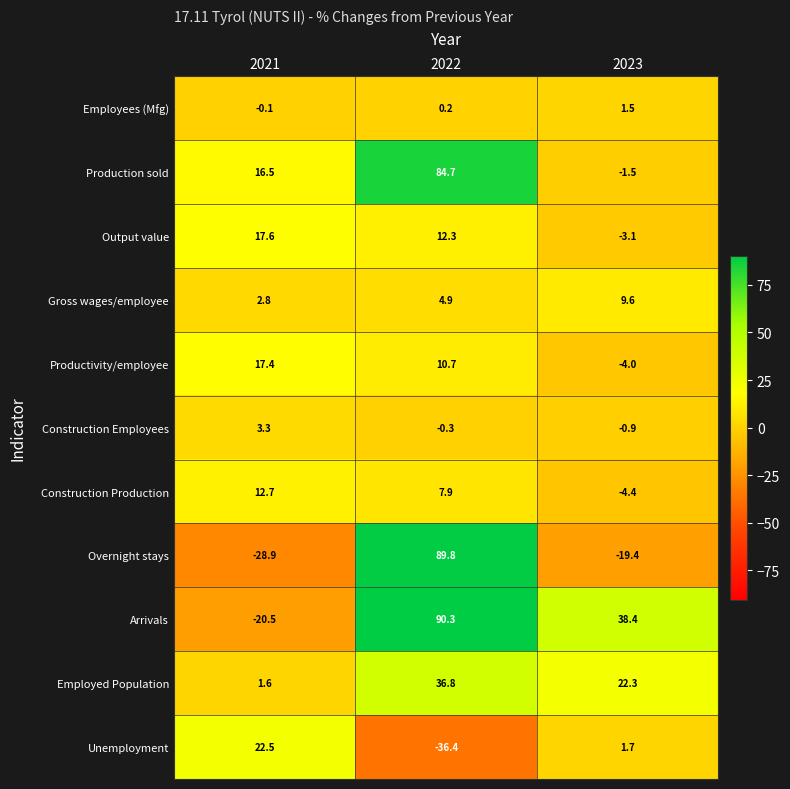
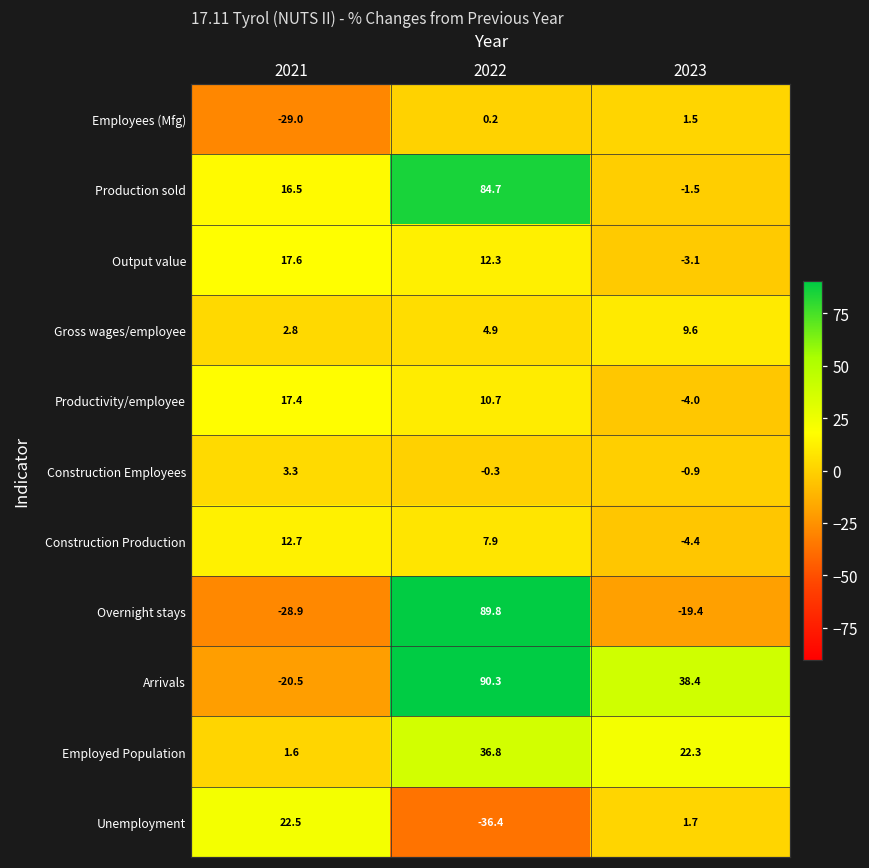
  {
    "Employees (Mfg)": {
-     "2021": -0.1,
+     "2021": -29.0,
      "2022": 0.2,
      "2023": 1.5
    },
    "Production sold": {
      "2021": 16.5,
      "2022": 84.7,
      "2023": -1.5
    },
    "Output value": {
      "2021": 17.6,
      "2022": 12.3,
      "2023": -3.1
    },
    "Gross wages/employee": {
      "2021": 2.8,
      "2022": 4.9,
      "2023": 9.6
    },
    "Productivity/employee": {
      "2021": 17.4,
      "2022": 10.7,
      "2023": -4.0
    },
    "Construction Employees": {
      "2021": 3.3,
      "2022": -0.3,
      "2023": -0.9
    },
    "Construction Production": {
      "2021": 12.7,
      "2022": 7.9,
      "2023": -4.4
    },
    "Overnight stays": {
      "2021": -28.9,
      "2022": 89.8,
      "2023": -19.4
    },
    "Arrivals": {
      "2021": -20.5,
      "2022": 90.3,
      "2023": 38.4
    },
    "Employed Population": {
      "2021": 1.6,
      "2022": 36.8,
      "2023": 22.3
    },
    "Unemployment": {
      "2021": 22.5,
      "2022": -36.4,
      "2023": 1.7
    }
  }
